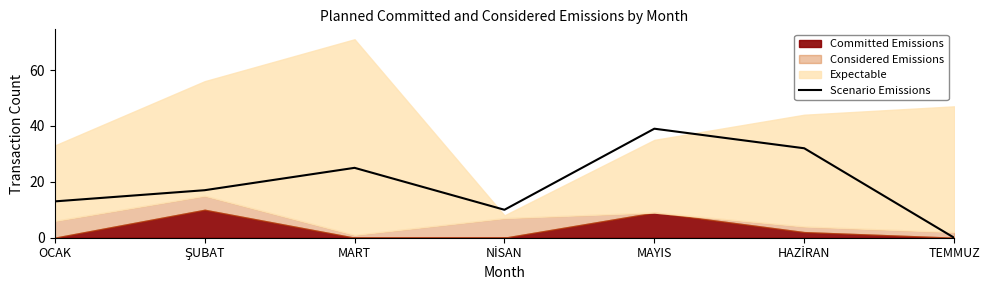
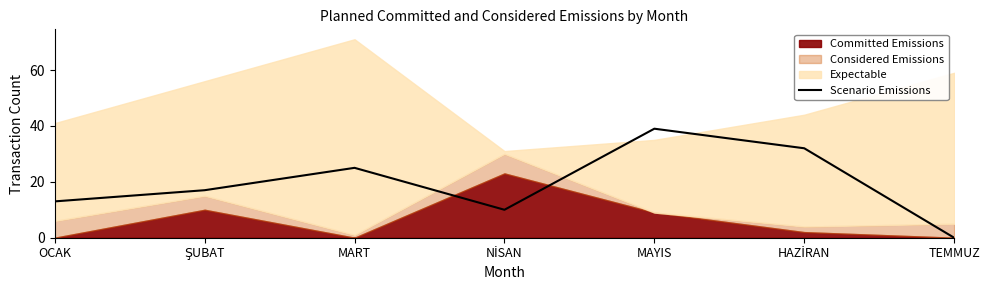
  {
    "Scenario Emissions": {
      "OCAK": 13,
      "ŞUBAT": 17,
      "MART": 25,
      "NİSAN": 10,
      "MAYIS": 39,
      "HAZİRAN": 32
    },
    "Committed Emissions": {
      "OCAK": 0,
      "ŞUBAT": 10,
      "MART": 0,
-     "NİSAN": 0,
+     "NİSAN": 23,
      "HAZİRAN": 2
    },
    "Considered Emissions": {
      "OCAK": 6,
      "ŞUBAT": 5,
      "MART": 1,
      "NİSAN": 7,
      "HAZİRAN": 2,
-     "TEMMUZ": 2
+     "TEMMUZ": 5
    },
    "Expectable": {
-     "OCAK": 27,
+     "OCAK": 35,
      "ŞUBAT": 41,
      "MART": 70,
      "NİSAN": 1,
      "MAYIS": 26,
      "HAZİRAN": 40,
-     "TEMMUZ": 45
+     "TEMMUZ": 54
    }
  }
